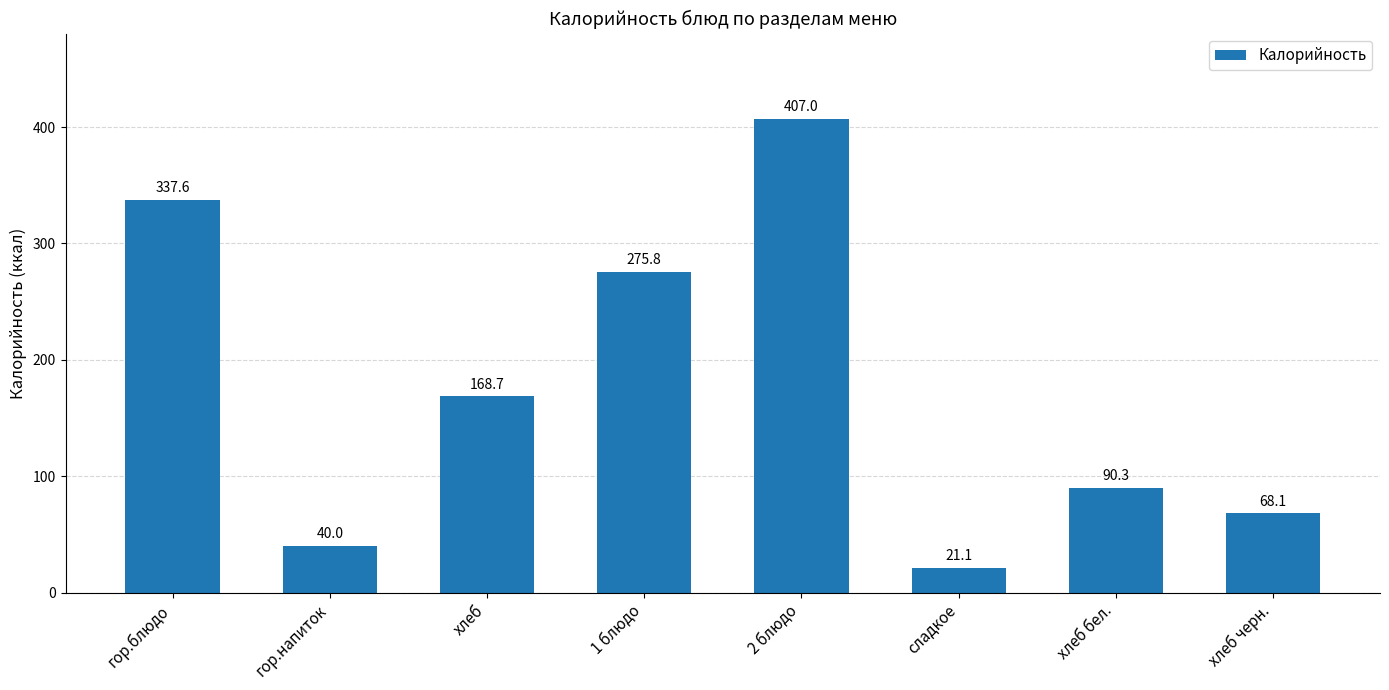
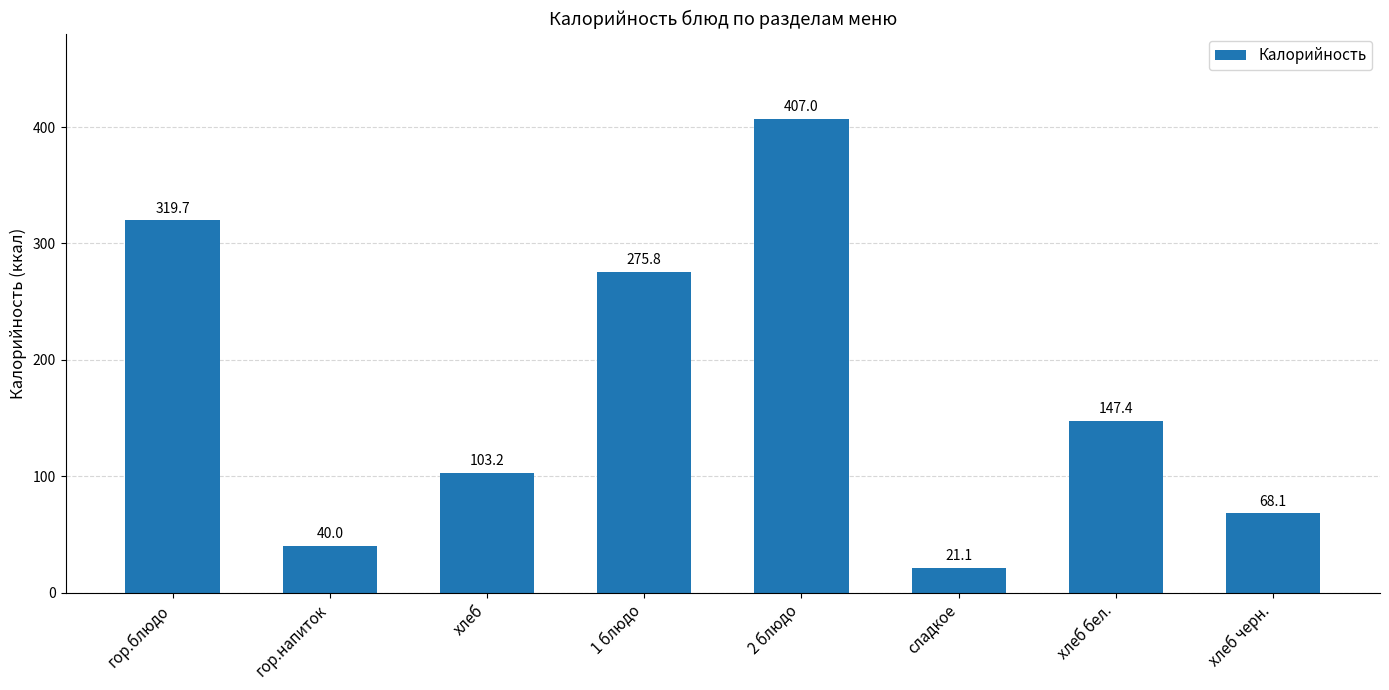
  {
-   "гор.блюдо": 337.6,
+   "гор.блюдо": 319.7,
    "гор.напиток": 40.0,
-   "хлеб": 168.7,
+   "хлеб": 103.2,
    "1 блюдо": 275.8,
    "2 блюдо": 407.0,
    "сладкое": 21.1,
-   "хлеб бел.": 90.3,
+   "хлеб бел.": 147.4,
    "хлеб черн.": 68.1
  }
